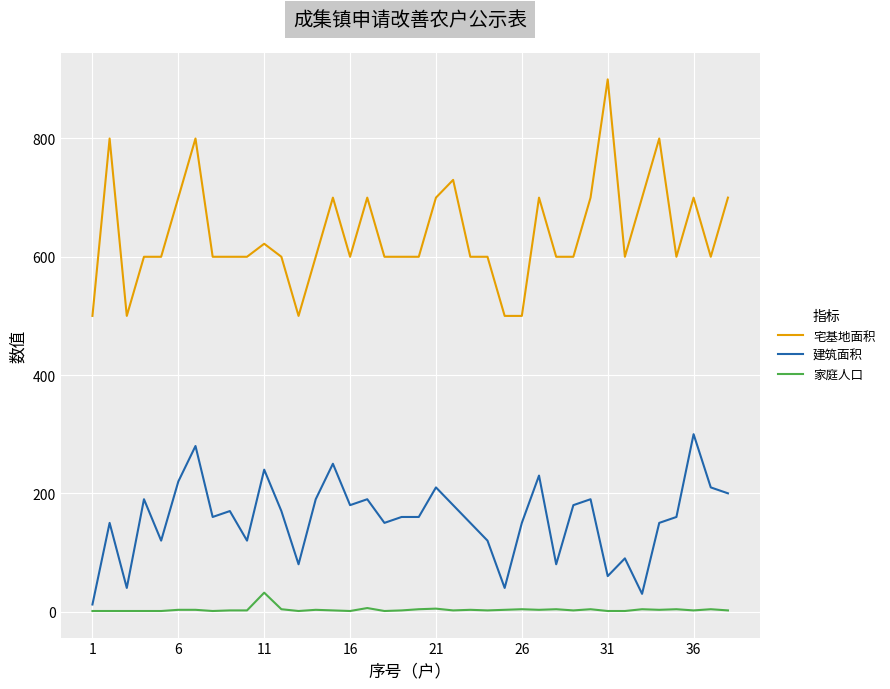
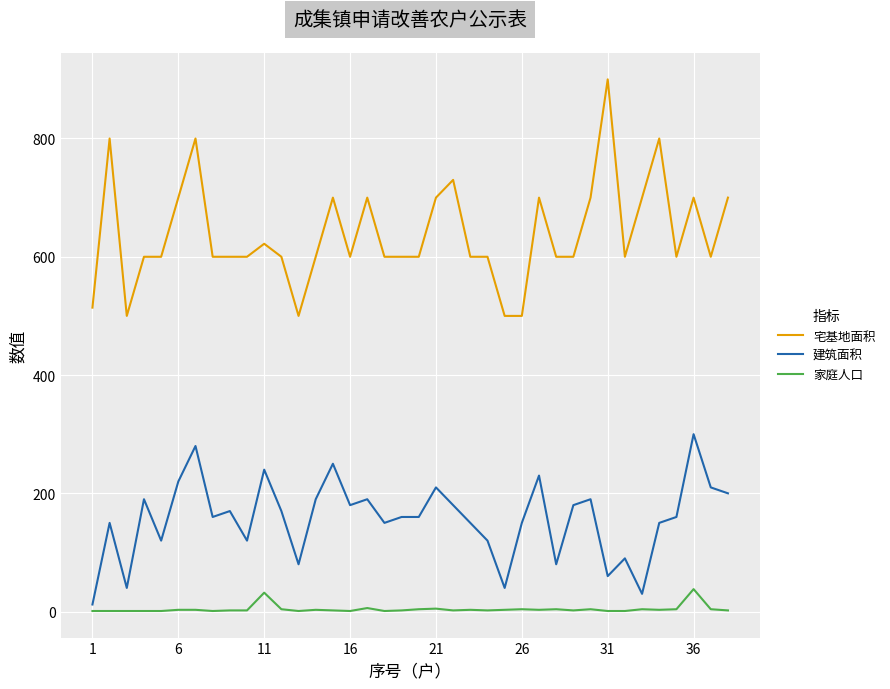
  {
    "宅基地面积": {
-     "1": 500,
+     "1": 510,
      "6": 700,
      "11": 620,
      "16": 600,
      "21": 700,
      "26": 500,
      "31": 900,
      "36": 700
    },
    "建筑面积": {
      "1": 10,
      "6": 220,
      "11": 240,
      "16": 180,
      "21": 210,
      "26": 150,
      "31": 60,
      "36": 300
    },
    "家庭人口": {
      "1": 0,
      "6": 0,
      "11": 30,
      "16": 0,
      "21": 10,
      "26": 0,
      "31": 0,
-     "36": 0
+     "36": 40
    }
  }
